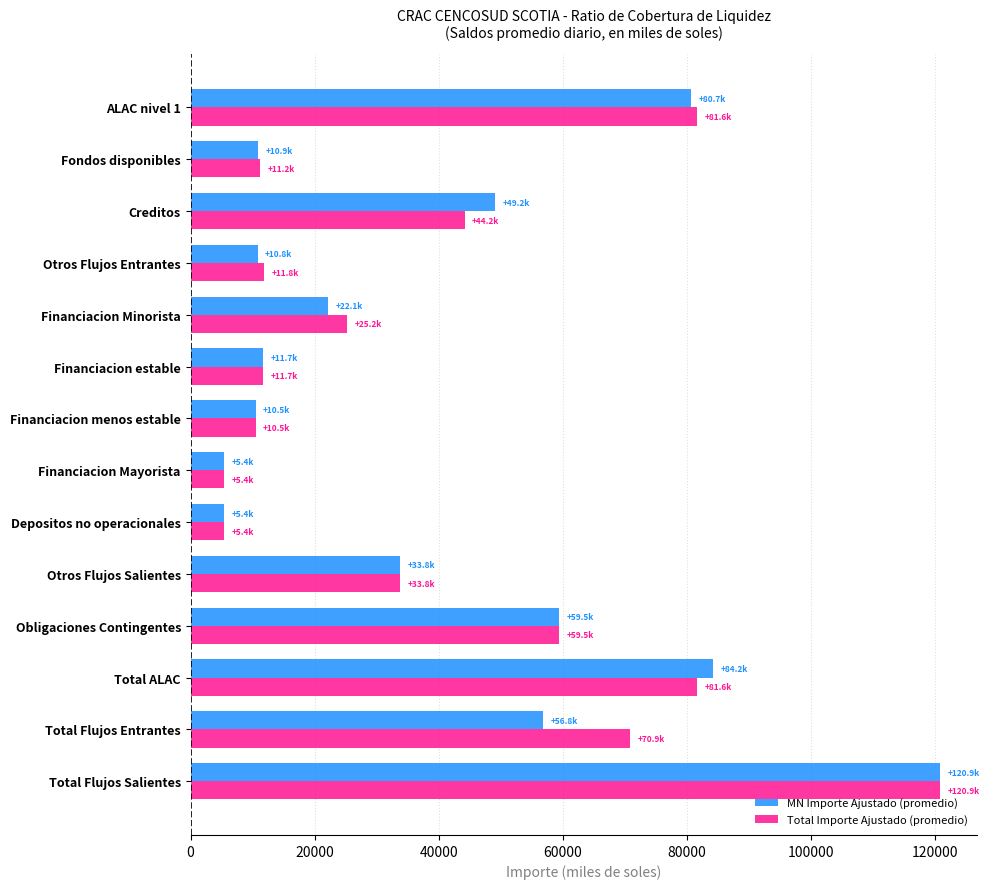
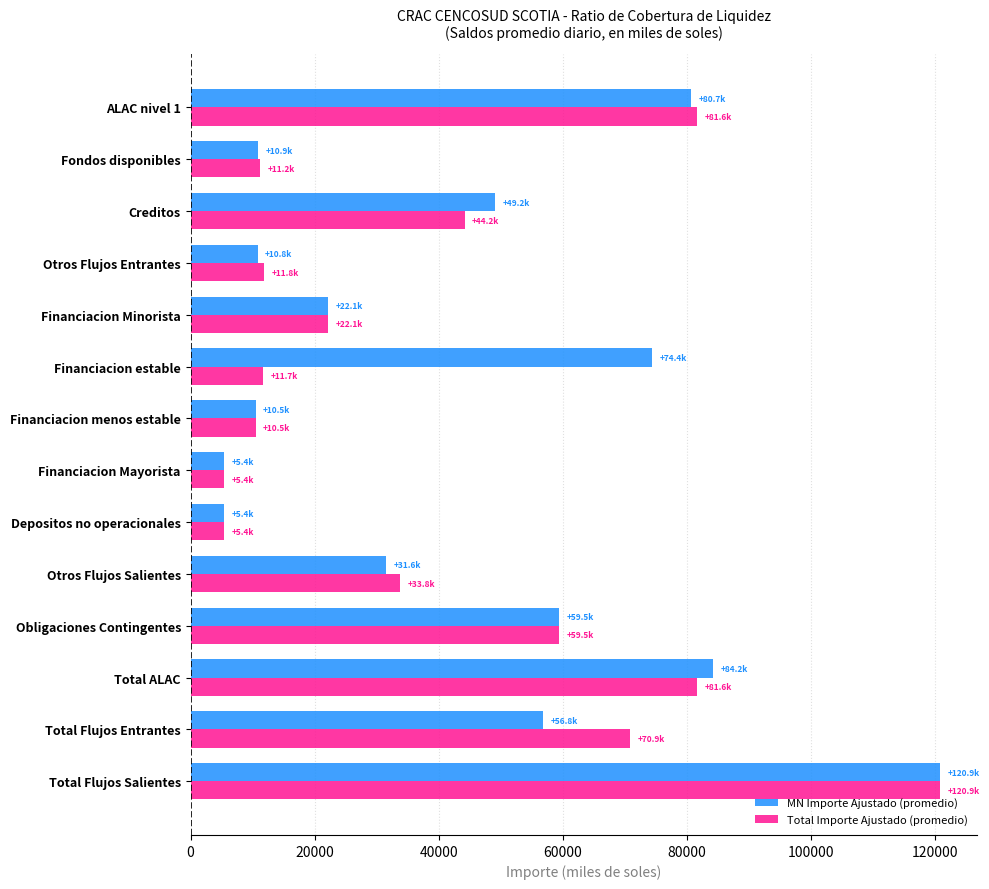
  {
    "MN Importe Ajustado (promedio)": {
      "ALAC nivel 1": "+80.7k",
      "Fondos disponibles": "+10.9k",
      "Creditos": "+49.2k",
      "Otros Flujos Entrantes": "+10.8k",
      "Financiacion Minorista": "+22.1k",
-     "Financiacion estable": "+11.7k",
+     "Financiacion estable": "+74.4k",
      "Financiacion menos estable": "+10.5k",
      "Financiacion Mayorista": "+5.4k",
      "Depositos no operacionales": "+5.4k",
-     "Otros Flujos Salientes": "+33.8k",
+     "Otros Flujos Salientes": "+31.6k",
      "Obligaciones Contingentes": "+59.5k",
      "Total ALAC": "+84.2k",
      "Total Flujos Entrantes": "+56.8k",
      "Total Flujos Salientes": "+120.9k"
    },
    "Total Importe Ajustado (promedio)": {
      "ALAC nivel 1": "+81.6k",
      "Fondos disponibles": "+11.2k",
      "Creditos": "+44.2k",
      "Otros Flujos Entrantes": "+11.8k",
-     "Financiacion Minorista": "+25.2k",
+     "Financiacion Minorista": "+22.1k",
      "Financiacion estable": "+11.7k",
      "Financiacion menos estable": "+10.5k",
      "Financiacion Mayorista": "+5.4k",
      "Depositos no operacionales": "+5.4k",
      "Otros Flujos Salientes": "+33.8k",
      "Obligaciones Contingentes": "+59.5k",
      "Total ALAC": "+81.6k",
      "Total Flujos Entrantes": "+70.9k",
      "Total Flujos Salientes": "+120.9k"
    }
  }
